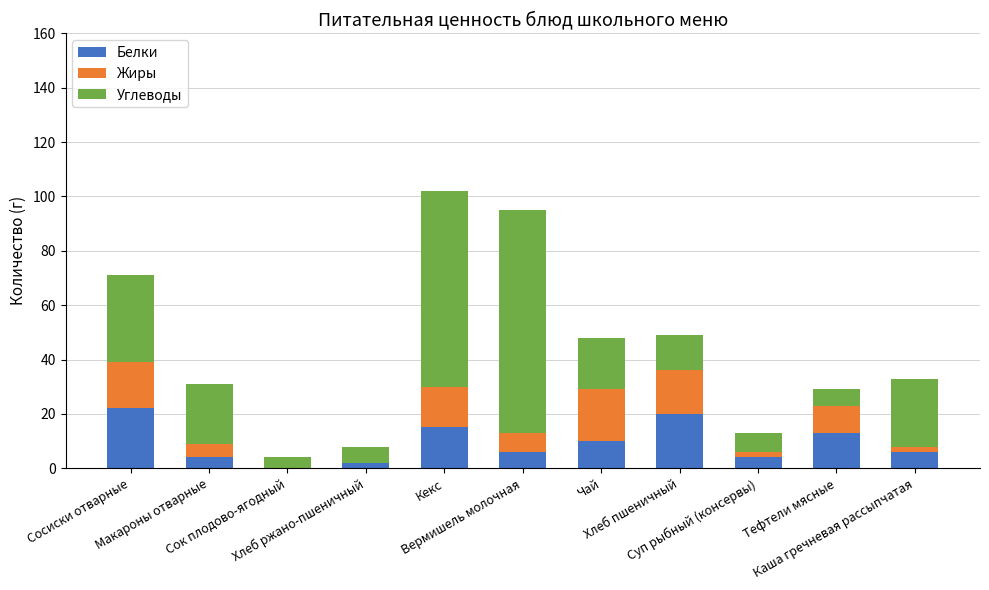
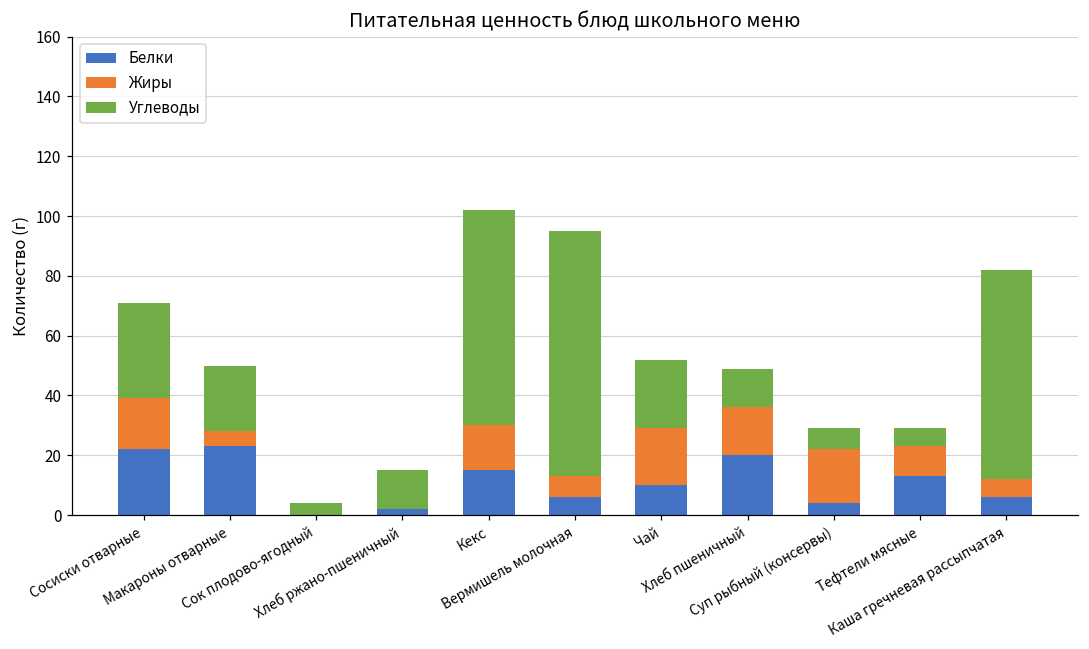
  {
    "Белки": {
      "Сосиски отварные": 22,
-     "Макароны отварные": 4,
+     "Макароны отварные": 23,
      "Сок плодово-ягодный": 0,
      "Хлеб ржано-пшеничный": 2,
      "Кекс": 15,
      "Вермишель молочная": 6,
      "Чай": 10,
      "Хлеб пшеничный": 20,
      "Суп рыбный (консервы)": 4,
      "Тефтели мясные": 13,
      "Каша гречневая рассыпчатая": 6
    },
    "Жиры": {
      "Сосиски отварные": 17,
      "Макароны отварные": 5,
      "Сок плодово-ягодный": 0,
      "Хлеб ржано-пшеничный": 0,
      "Кекс": 15,
      "Вермишель молочная": 7,
      "Чай": 19,
      "Хлеб пшеничный": 16,
-     "Суп рыбный (консервы)": 2,
+     "Суп рыбный (консервы)": 18,
      "Тефтели мясные": 10,
-     "Каша гречневая рассыпчатая": 2
+     "Каша гречневая рассыпчатая": 6
    },
    "Углеводы": {
      "Сосиски отварные": 32,
      "Макароны отварные": 22,
      "Сок плодово-ягодный": 4,
-     "Хлеб ржано-пшеничный": 6,
+     "Хлеб ржано-пшеничный": 13,
      "Кекс": 72,
      "Вермишель молочная": 82,
-     "Чай": 19,
+     "Чай": 23,
      "Хлеб пшеничный": 13,
      "Суп рыбный (консервы)": 7,
      "Тефтели мясные": 6,
-     "Каша гречневая рассыпчатая": 25
+     "Каша гречневая рассыпчатая": 70
    }
  }
